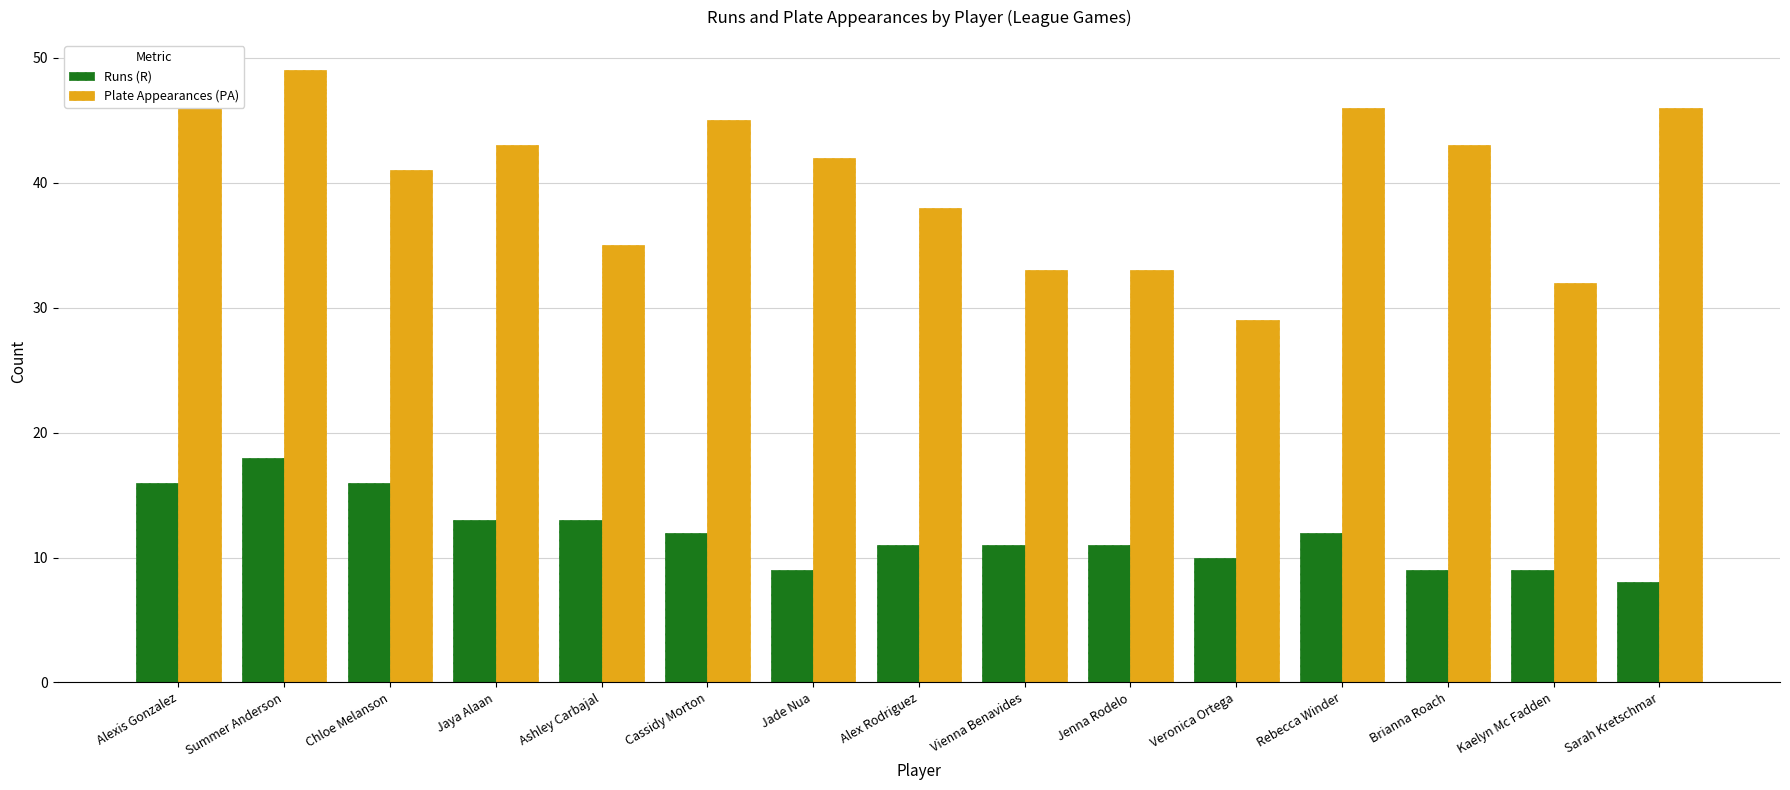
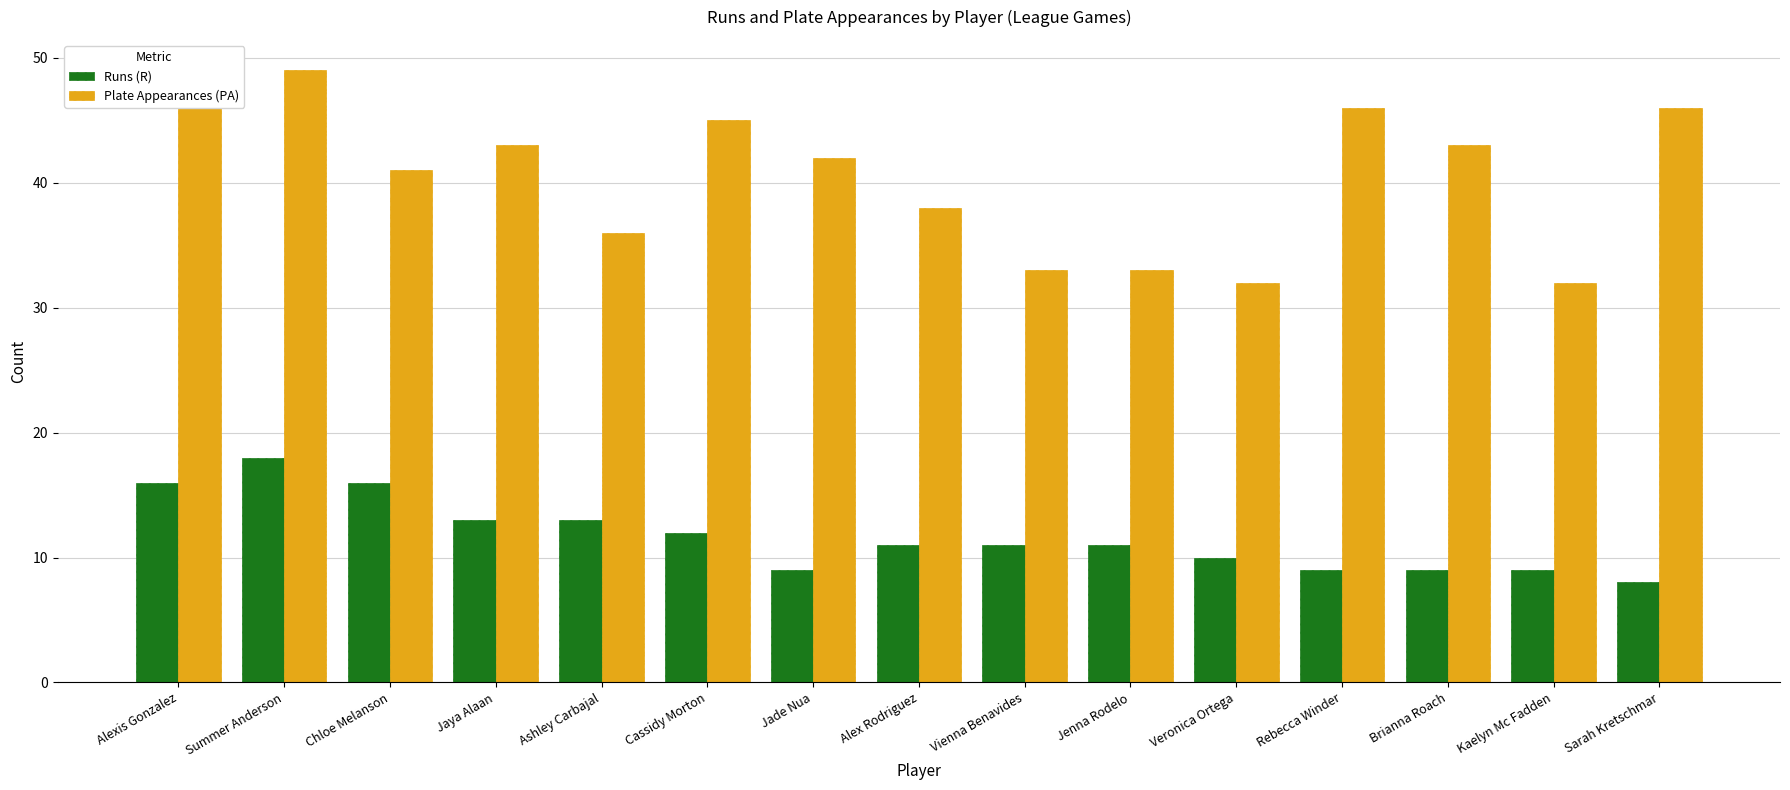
  {
    "Runs (R)": {
      "Alexis Gonzalez": 16,
      "Summer Anderson": 18,
      "Chloe Melanson": 16,
      "Jaya Alaan": 13,
      "Ashley Carbajal": 13,
      "Cassidy Morton": 12,
      "Jade Nua": 9,
      "Alex Rodriguez": 11,
      "Vienna Benavides": 11,
      "Jenna Rodelo": 11,
      "Veronica Ortega": 10,
-     "Rebecca Winder": 12,
+     "Rebecca Winder": 9,
      "Brianna Roach": 9,
      "Kaelyn Mc Fadden": 9,
      "Sarah Kretschmar": 8
    },
    "Plate Appearances (PA)": {
      "Summer Anderson": 49,
      "Chloe Melanson": 41,
      "Jaya Alaan": 43,
-     "Ashley Carbajal": 35,
+     "Ashley Carbajal": 36,
      "Cassidy Morton": 45,
      "Jade Nua": 42,
      "Alex Rodriguez": 38,
      "Vienna Benavides": 33,
      "Jenna Rodelo": 33,
-     "Veronica Ortega": 29,
+     "Veronica Ortega": 32,
      "Rebecca Winder": 46,
      "Brianna Roach": 43,
      "Kaelyn Mc Fadden": 32,
      "Sarah Kretschmar": 46
    }
  }
